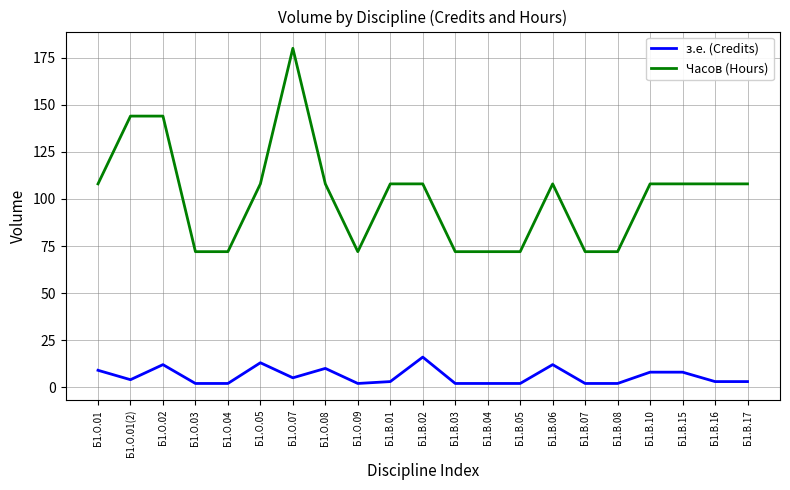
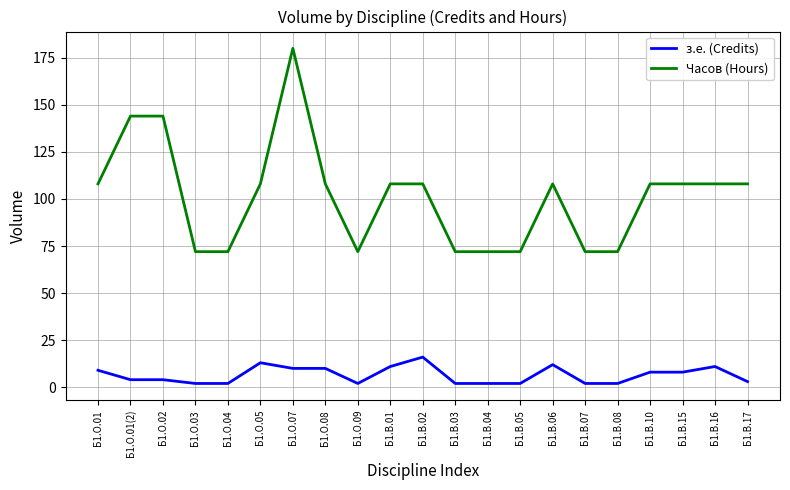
  {
    "з.е. (Credits)": {
      "Б1.О.01": 9,
      "Б1.О.01(2)": 4,
-     "Б1.О.02": 12,
+     "Б1.О.02": 4,
      "Б1.О.03": 2,
      "Б1.О.04": 2,
      "Б1.О.05": 13,
-     "Б1.О.07": 5,
+     "Б1.О.07": 10,
      "Б1.О.08": 10,
      "Б1.О.09": 2,
-     "Б1.В.01": 3,
+     "Б1.В.01": 11,
      "Б1.В.02": 16,
      "Б1.В.03": 2,
      "Б1.В.04": 2,
      "Б1.В.05": 2,
      "Б1.В.06": 12,
      "Б1.В.07": 2,
      "Б1.В.08": 2,
      "Б1.В.10": 8,
      "Б1.В.15": 8,
-     "Б1.В.16": 3,
+     "Б1.В.16": 11,
      "Б1.В.17": 3
    },
    "Часов (Hours)": {
      "Б1.О.01": 108,
      "Б1.О.01(2)": 144,
      "Б1.О.02": 144,
      "Б1.О.03": 72,
      "Б1.О.04": 72,
      "Б1.О.05": 108,
      "Б1.О.07": 180,
      "Б1.О.08": 108,
      "Б1.О.09": 72,
      "Б1.В.01": 108,
      "Б1.В.02": 108,
      "Б1.В.03": 72,
      "Б1.В.04": 72,
      "Б1.В.05": 72,
      "Б1.В.06": 108,
      "Б1.В.07": 72,
      "Б1.В.08": 72,
      "Б1.В.10": 108,
      "Б1.В.15": 108,
      "Б1.В.16": 108,
      "Б1.В.17": 108
    }
  }
